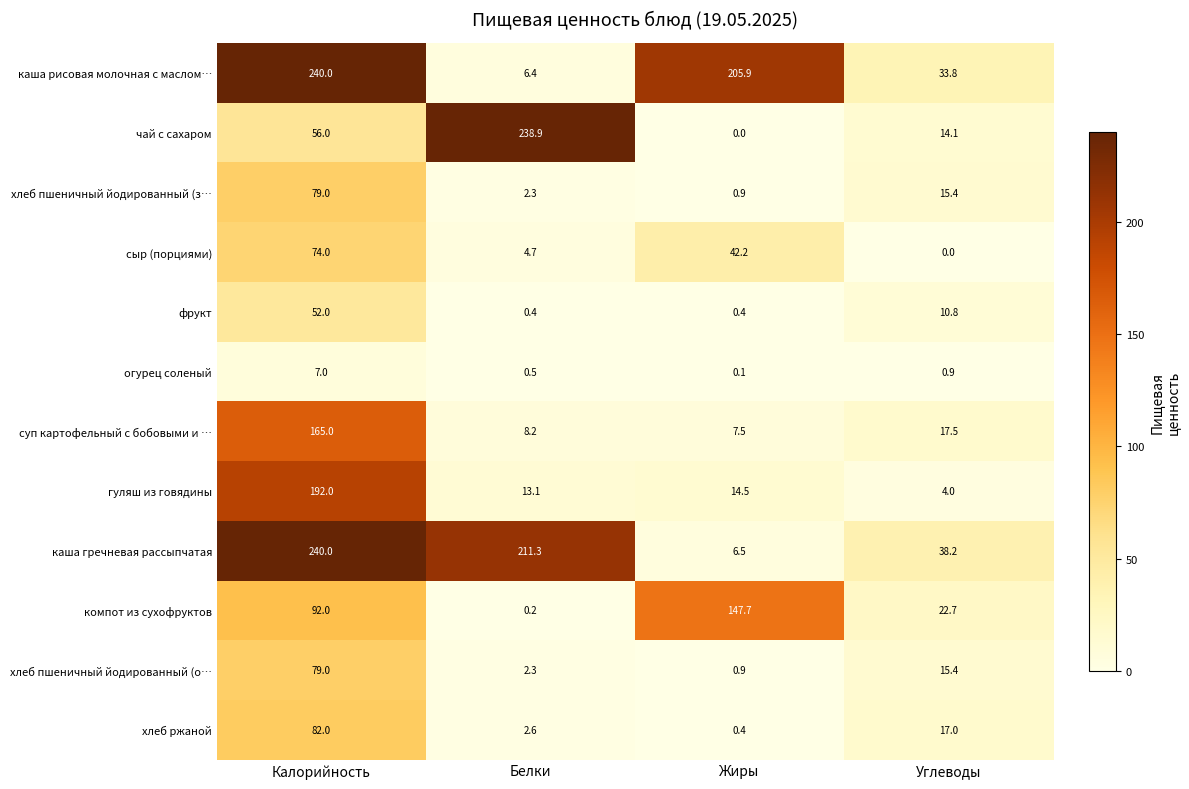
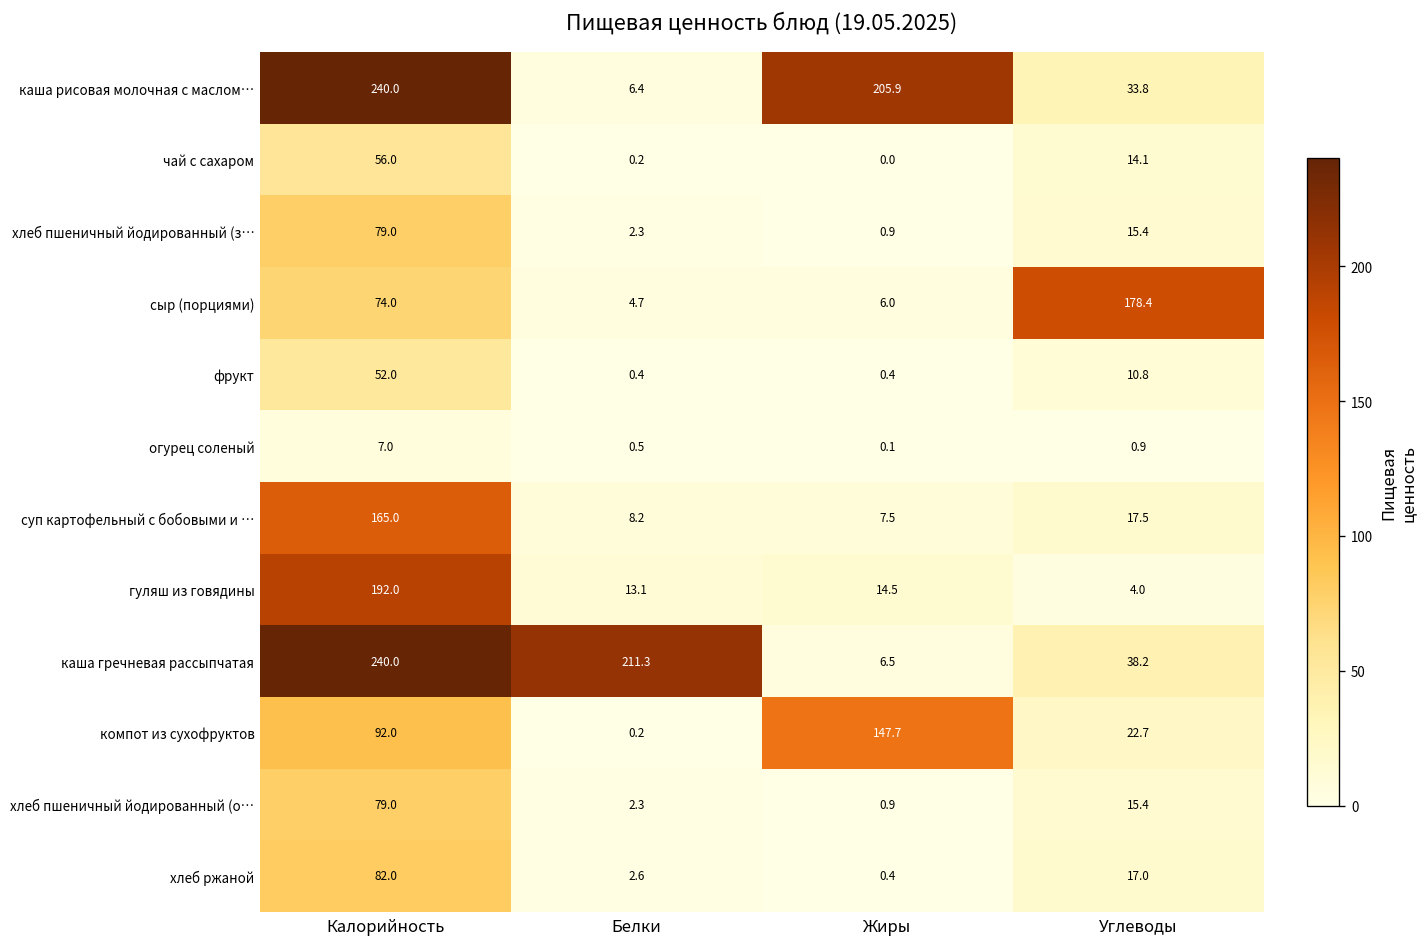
  {
    "каша рисовая молочная с маслом…": {
      "Калорийность": 240.0,
      "Белки": 6.4,
      "Жиры": 205.9,
      "Углеводы": 33.8
    },
    "чай с сахаром": {
      "Калорийность": 56.0,
-     "Белки": 238.9,
+     "Белки": 0.2,
      "Жиры": 0.0,
      "Углеводы": 14.1
    },
    "хлеб пшеничный йодированный (з…": {
      "Калорийность": 79.0,
      "Белки": 2.3,
      "Жиры": 0.9,
      "Углеводы": 15.4
    },
    "сыр (порциями)": {
      "Калорийность": 74.0,
      "Белки": 4.7,
-     "Жиры": 42.2,
-     "Углеводы": 0.0
+     "Жиры": 6.0,
+     "Углеводы": 178.4
    },
    "фрукт": {
      "Калорийность": 52.0,
      "Белки": 0.4,
      "Жиры": 0.4,
      "Углеводы": 10.8
    },
    "огурец соленый": {
      "Калорийность": 7.0,
      "Белки": 0.5,
      "Жиры": 0.1,
      "Углеводы": 0.9
    },
    "суп картофельный с бобовыми и …": {
      "Калорийность": 165.0,
      "Белки": 8.2,
      "Жиры": 7.5,
      "Углеводы": 17.5
    },
    "гуляш из говядины": {
      "Калорийность": 192.0,
      "Белки": 13.1,
      "Жиры": 14.5,
      "Углеводы": 4.0
    },
    "каша гречневая рассыпчатая": {
      "Калорийность": 240.0,
      "Белки": 211.3,
      "Жиры": 6.5,
      "Углеводы": 38.2
    },
    "компот из сухофруктов": {
      "Калорийность": 92.0,
      "Белки": 0.2,
      "Жиры": 147.7,
      "Углеводы": 22.7
    },
    "хлеб пшеничный йодированный (о…": {
      "Калорийность": 79.0,
      "Белки": 2.3,
      "Жиры": 0.9,
      "Углеводы": 15.4
    },
    "хлеб ржаной": {
      "Калорийность": 82.0,
      "Белки": 2.6,
      "Жиры": 0.4,
      "Углеводы": 17.0
    }
  }
